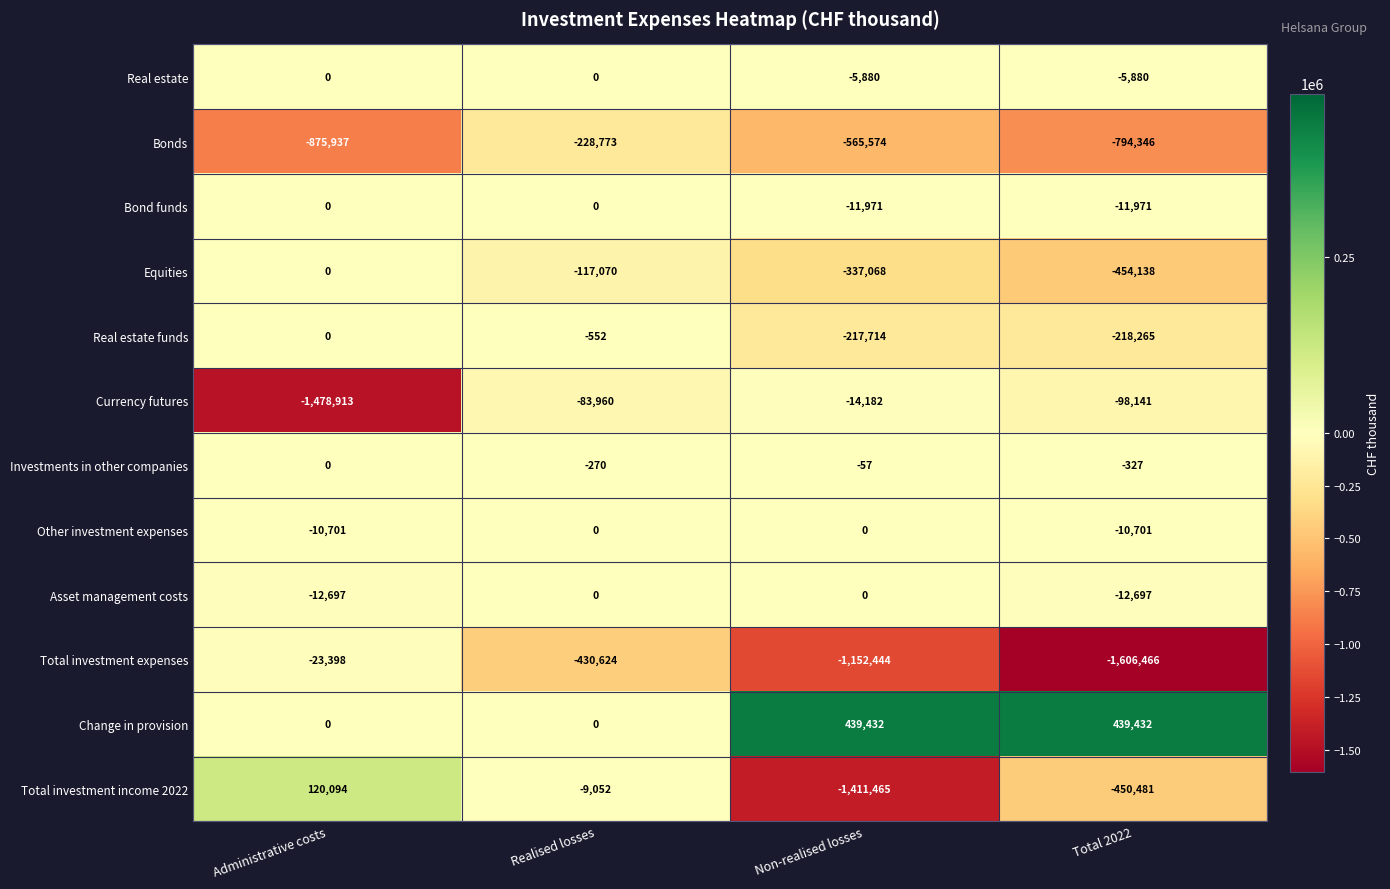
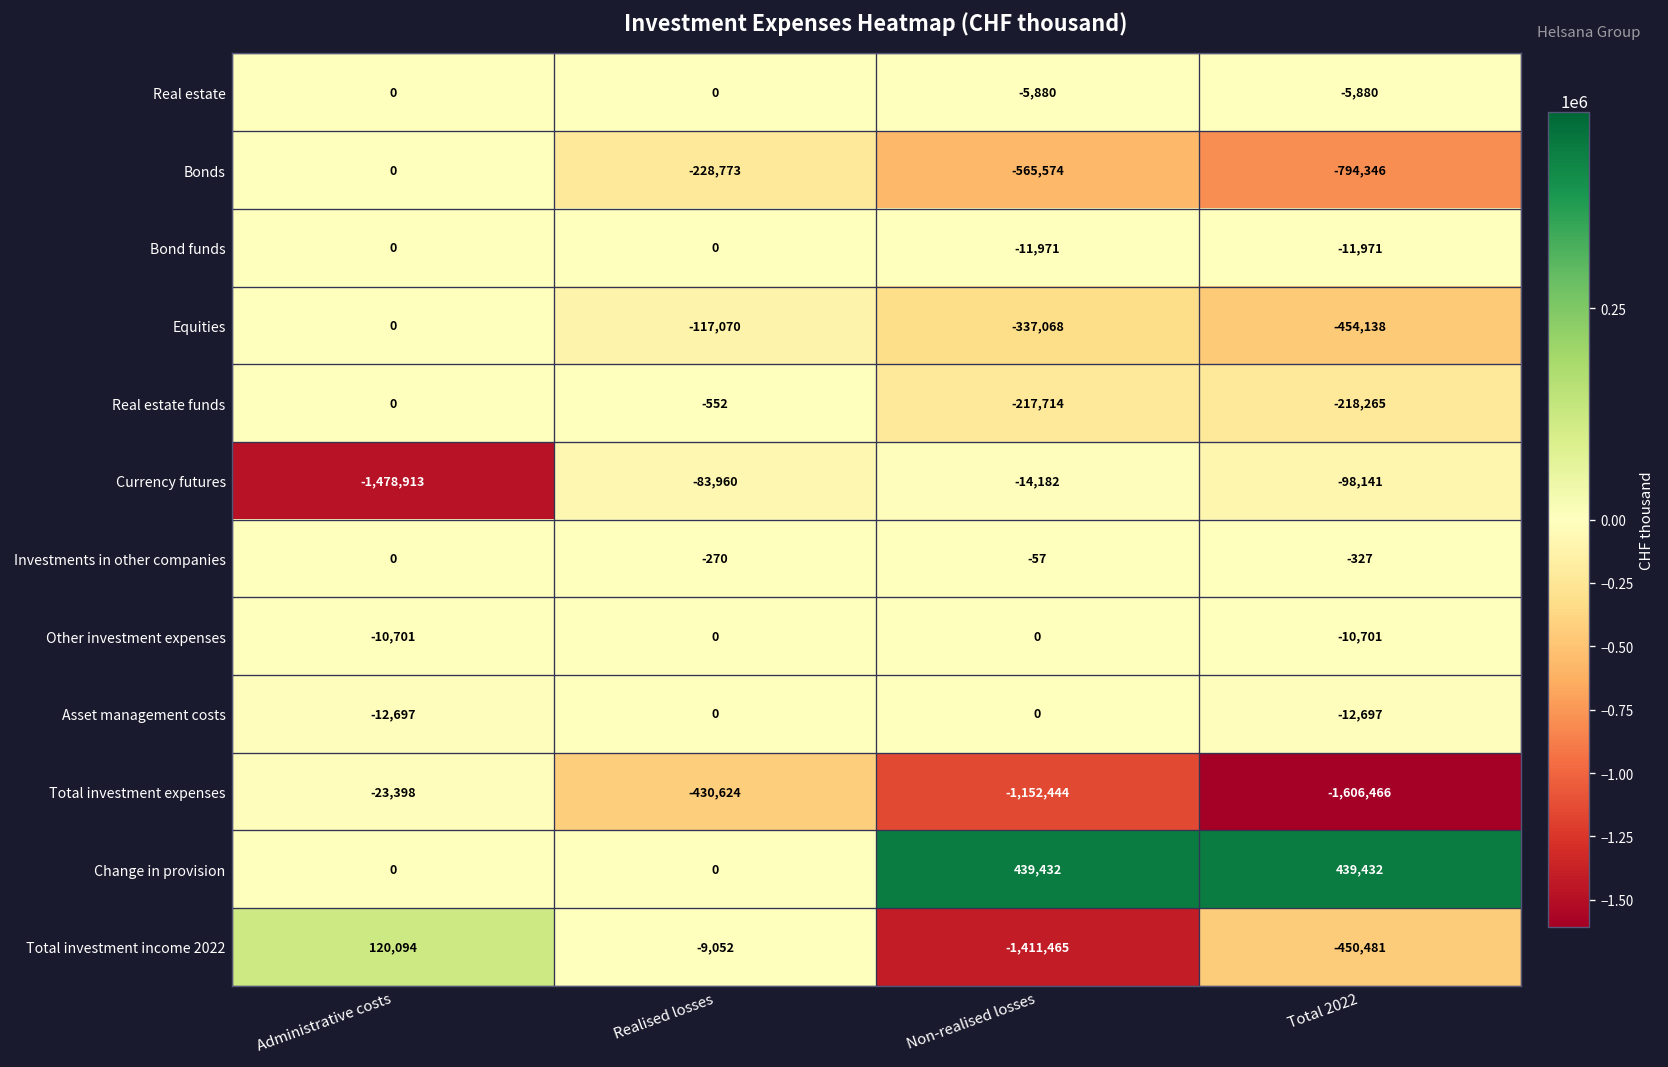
  {
    "Real estate": {
      "Administrative costs": "0",
      "Realised losses": "0",
      "Non-realised losses": "-5,880",
      "Total 2022": "-5,880"
    },
    "Bonds": {
-     "Administrative costs": "-875,937",
+     "Administrative costs": "0",
      "Realised losses": "-228,773",
      "Non-realised losses": "-565,574",
      "Total 2022": "-794,346"
    },
    "Bond funds": {
      "Administrative costs": "0",
      "Realised losses": "0",
      "Non-realised losses": "-11,971",
      "Total 2022": "-11,971"
    },
    "Equities": {
      "Administrative costs": "0",
      "Realised losses": "-117,070",
      "Non-realised losses": "-337,068",
      "Total 2022": "-454,138"
    },
    "Real estate funds": {
      "Administrative costs": "0",
      "Realised losses": "-552",
      "Non-realised losses": "-217,714",
      "Total 2022": "-218,265"
    },
    "Currency futures": {
      "Administrative costs": "-1,478,913",
      "Realised losses": "-83,960",
      "Non-realised losses": "-14,182",
      "Total 2022": "-98,141"
    },
    "Investments in other companies": {
      "Administrative costs": "0",
      "Realised losses": "-270",
      "Non-realised losses": "-57",
      "Total 2022": "-327"
    },
    "Other investment expenses": {
      "Administrative costs": "-10,701",
      "Realised losses": "0",
      "Non-realised losses": "0",
      "Total 2022": "-10,701"
    },
    "Asset management costs": {
      "Administrative costs": "-12,697",
      "Realised losses": "0",
      "Non-realised losses": "0",
      "Total 2022": "-12,697"
    },
    "Total investment expenses": {
      "Administrative costs": "-23,398",
      "Realised losses": "-430,624",
      "Non-realised losses": "-1,152,444",
      "Total 2022": "-1,606,466"
    },
    "Change in provision": {
      "Administrative costs": "0",
      "Realised losses": "0",
      "Non-realised losses": "439,432",
      "Total 2022": "439,432"
    },
    "Total investment income 2022": {
      "Administrative costs": "120,094",
      "Realised losses": "-9,052",
      "Non-realised losses": "-1,411,465",
      "Total 2022": "-450,481"
    }
  }
